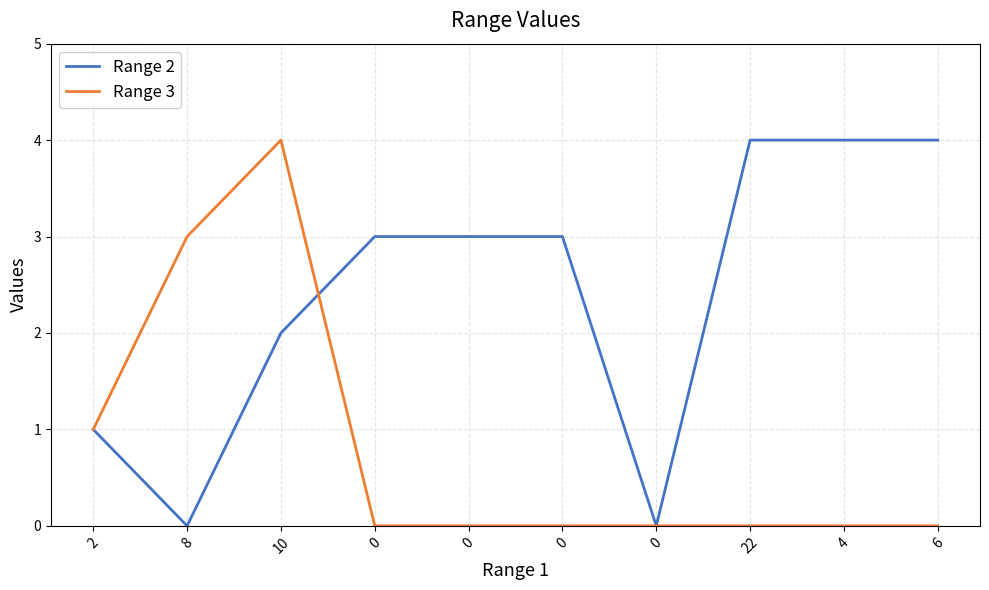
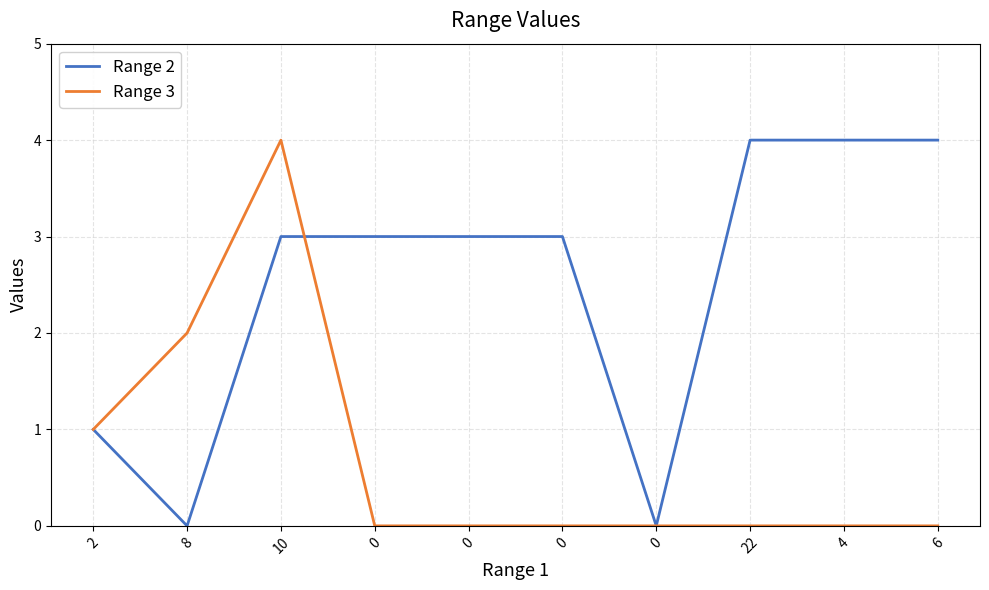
  {
    "Range 2": {
      "8": 0,
-     "10": 2,
+     "10": 3,
      "22": 4,
      "4": 4,
      "6": 4
    },
    "Range 3": {
-     "8": 3,
+     "8": 2,
      "10": 4,
      "22": 0,
      "4": 0,
      "6": 0
    }
  }
